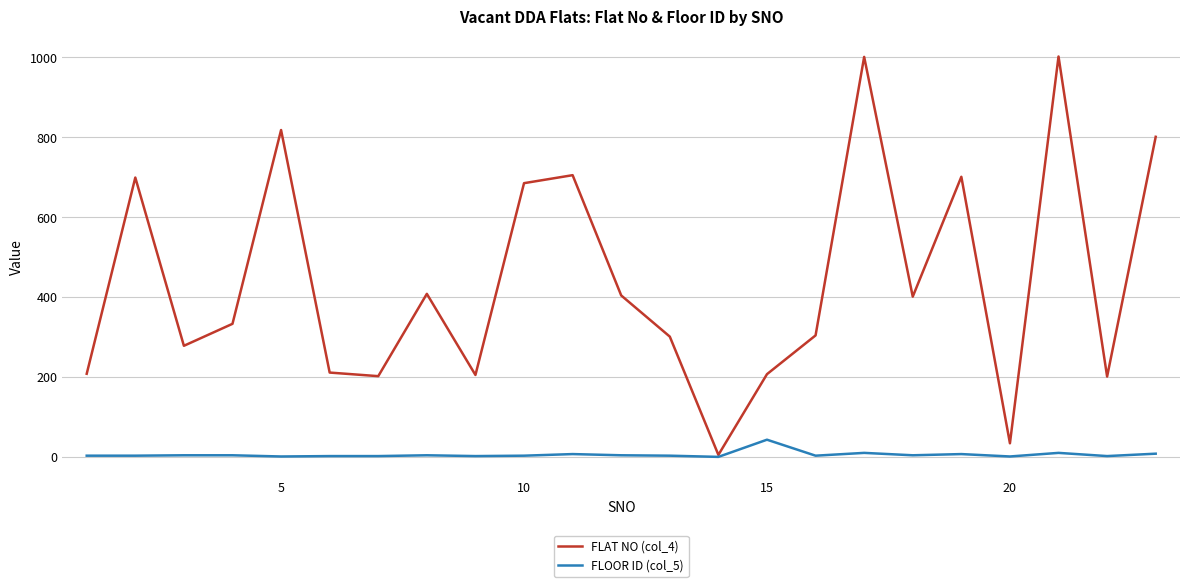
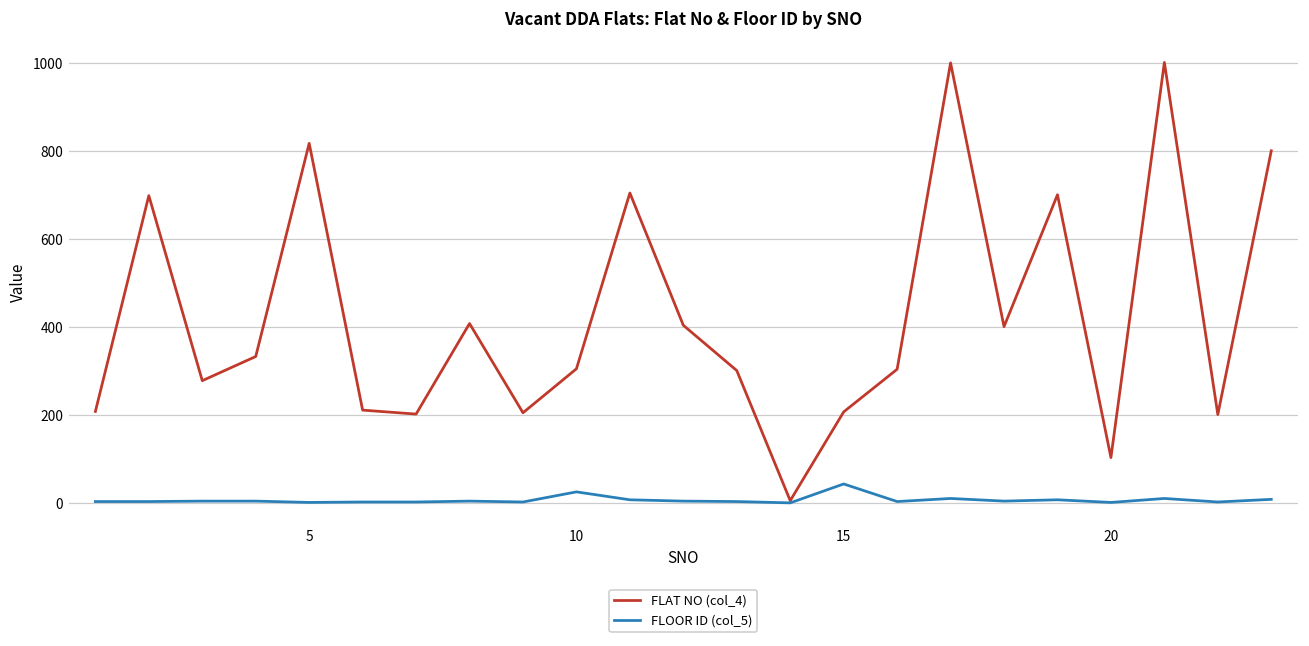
  {
    "FLAT NO (col_4)": {
      "5": 820,
-     "10": 690,
+     "10": 310,
      "15": 210,
-     "20": 30
+     "20": 100
    },
    "FLOOR ID (col_5)": {
      "5": 0,
-     "10": 0,
+     "10": 30,
      "15": 40,
      "20": 0
    }
  }
